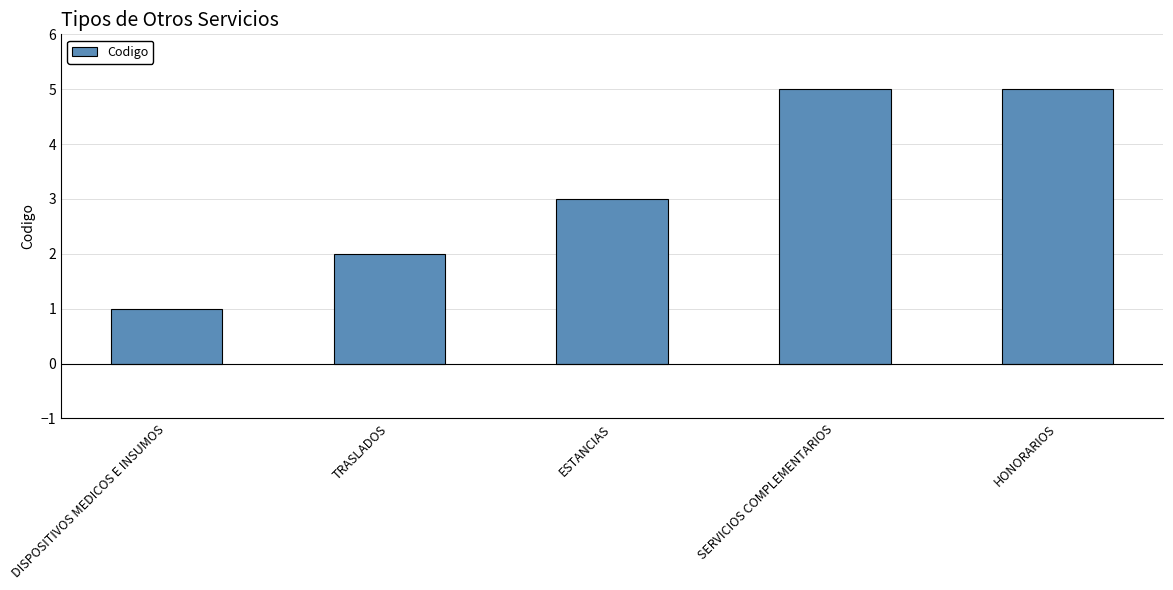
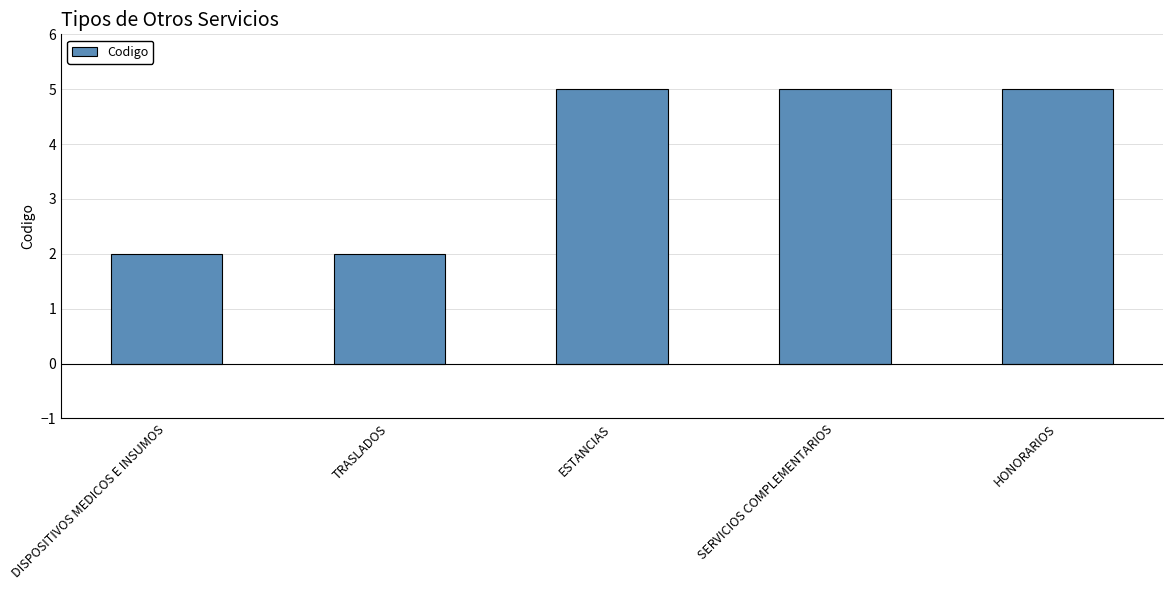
  {
-   "DISPOSITIVOS MEDICOS E INSUMOS": 1,
+   "DISPOSITIVOS MEDICOS E INSUMOS": 2,
    "TRASLADOS": 2,
-   "ESTANCIAS": 3,
+   "ESTANCIAS": 5,
    "SERVICIOS COMPLEMENTARIOS": 5,
    "HONORARIOS": 5
  }
